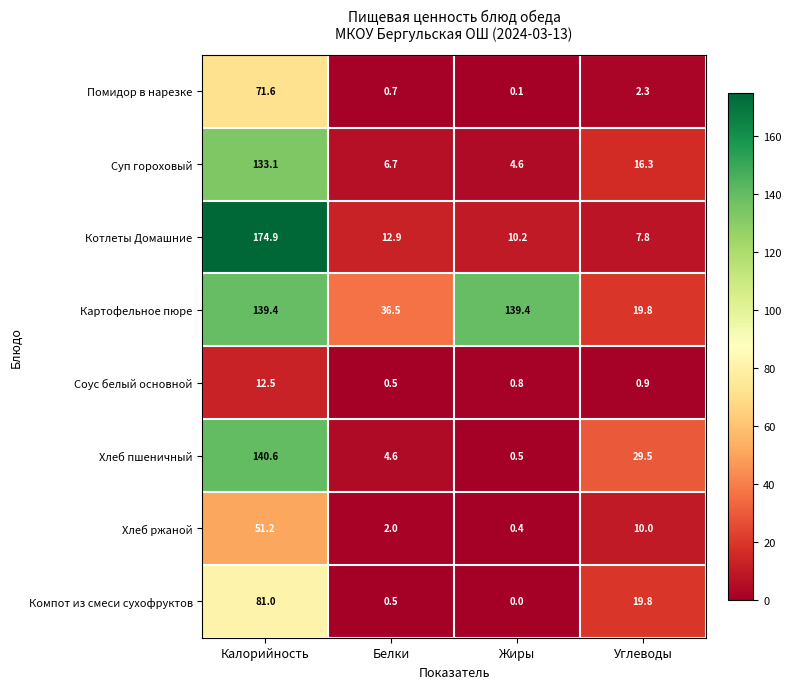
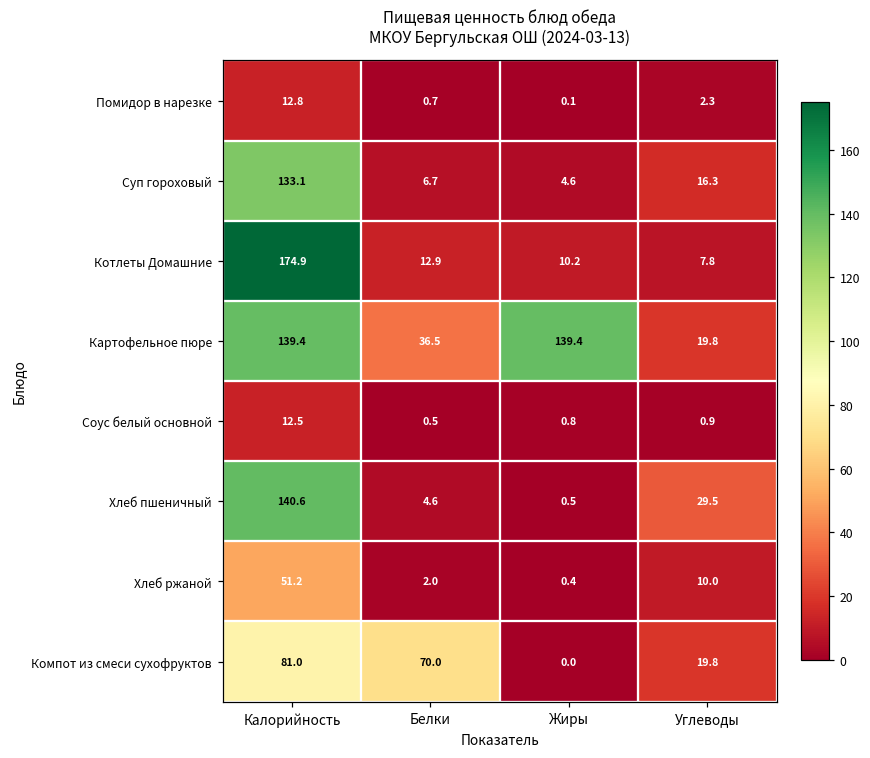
  {
    "Помидор в нарезке": {
-     "Калорийность": 71.6,
+     "Калорийность": 12.8,
      "Белки": 0.7,
      "Жиры": 0.1,
      "Углеводы": 2.3
    },
    "Суп гороховый": {
      "Калорийность": 133.1,
      "Белки": 6.7,
      "Жиры": 4.6,
      "Углеводы": 16.3
    },
    "Котлеты Домашние": {
      "Калорийность": 174.9,
      "Белки": 12.9,
      "Жиры": 10.2,
      "Углеводы": 7.8
    },
    "Картофельное пюре": {
      "Калорийность": 139.4,
      "Белки": 36.5,
      "Жиры": 139.4,
      "Углеводы": 19.8
    },
    "Соус белый основной": {
      "Калорийность": 12.5,
      "Белки": 0.5,
      "Жиры": 0.8,
      "Углеводы": 0.9
    },
    "Хлеб пшеничный": {
      "Калорийность": 140.6,
      "Белки": 4.6,
      "Жиры": 0.5,
      "Углеводы": 29.5
    },
    "Хлеб ржаной": {
      "Калорийность": 51.2,
      "Белки": 2.0,
      "Жиры": 0.4,
      "Углеводы": 10.0
    },
    "Компот из смеси сухофруктов": {
      "Калорийность": 81.0,
-     "Белки": 0.5,
+     "Белки": 70.0,
      "Жиры": 0.0,
      "Углеводы": 19.8
    }
  }
